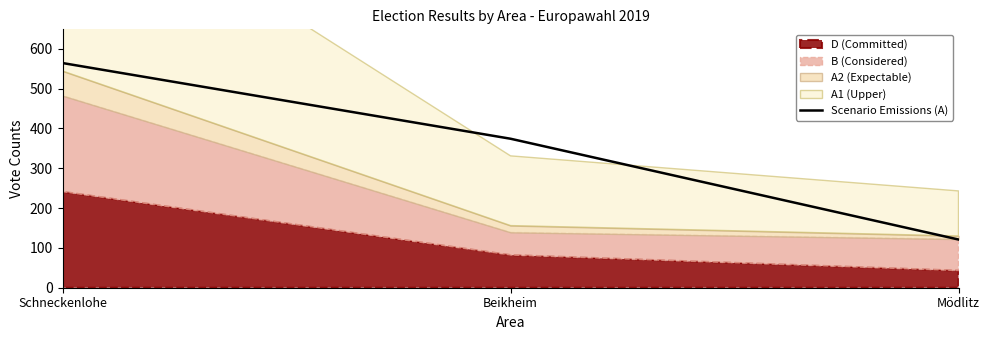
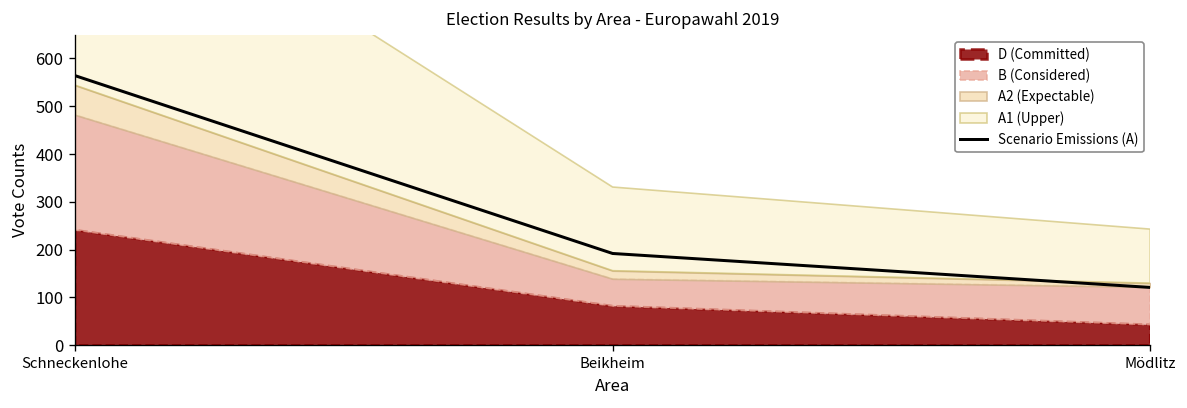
  {
    "Scenario Emissions (A)": {
      "Schneckenlohe": 560,
-     "Beikheim": 370
+     "Beikheim": 190
    },
    "D (Committed)": {
      "Schneckenlohe": 240,
      "Beikheim": 80,
      "Mödlitz": 40
    },
    "B (Considered)": {
      "Schneckenlohe": 240,
      "Beikheim": 60
    }
  }
